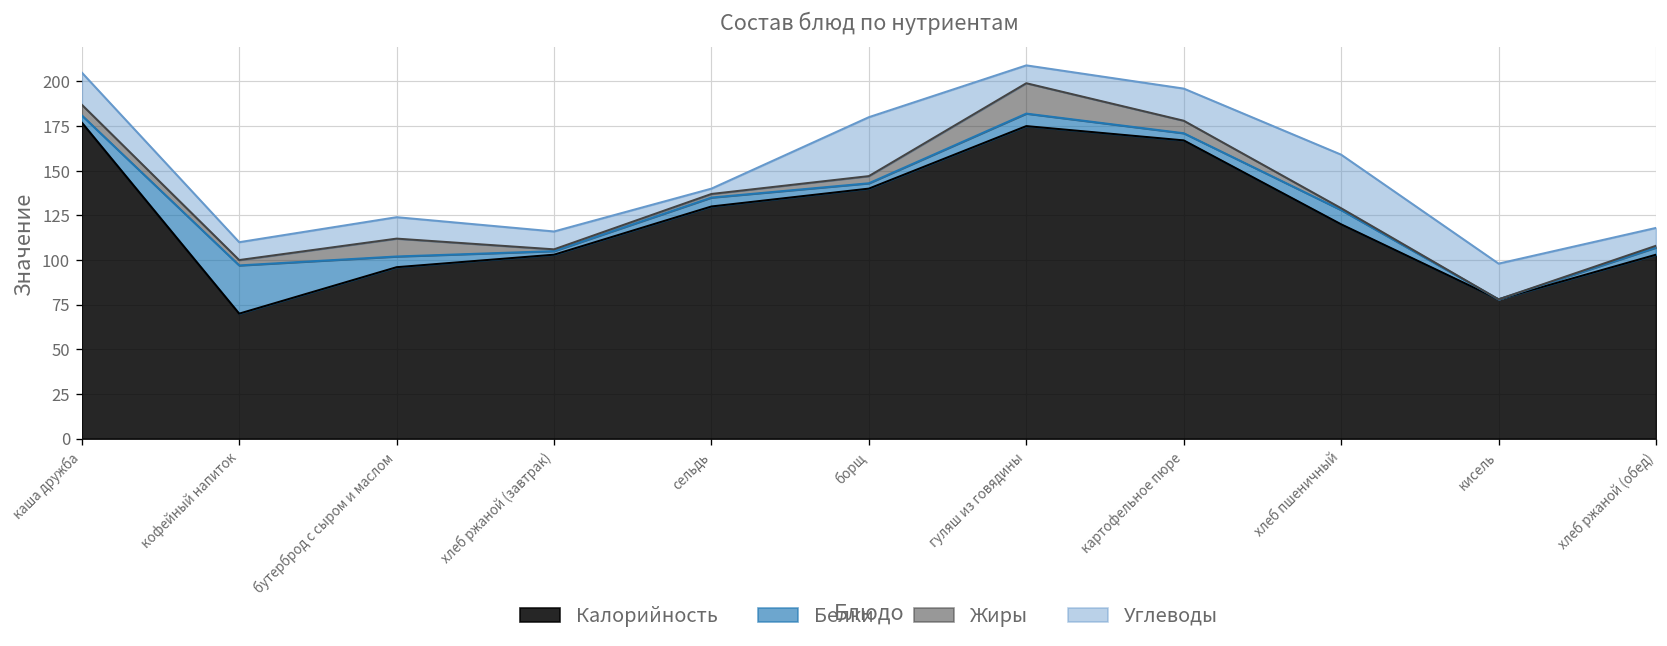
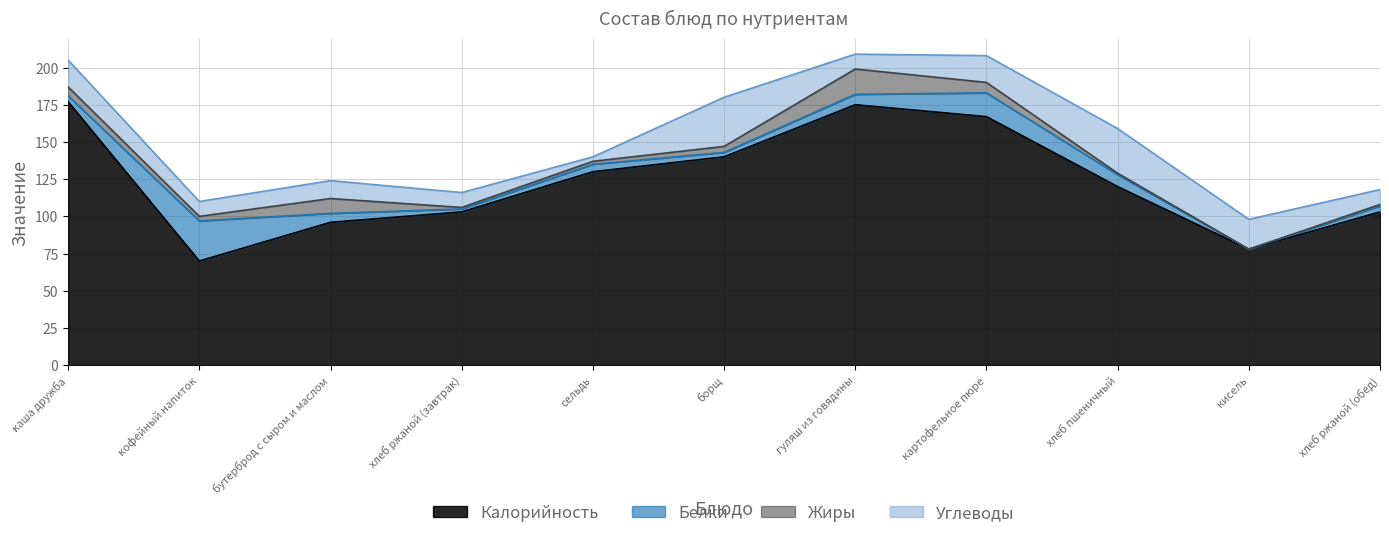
  {
    "Калорийность": {
      "каша дружба": 177,
      "кофейный напиток": 70,
      "бутерброд с сыром и маслом": 96,
      "хлеб ржаной (завтрак)": 103,
      "сельдь": 130,
      "борщ": 140,
      "гуляш из говядины": 175,
      "картофельное пюре": 167,
      "хлеб пшеничный": 120,
      "хлеб ржаной (обед)": 103
    },
    "Белки": {
      "каша дружба": 4,
      "кофейный напиток": 27,
      "бутерброд с сыром и маслом": 6,
      "сельдь": 5,
      "борщ": 3,
      "гуляш из говядины": 7,
-     "картофельное пюре": 4
+     "картофельное пюре": 16
    },
    "Жиры": {
      "каша дружба": 6,
      "кофейный напиток": 3,
      "бутерброд с сыром и маслом": 10,
      "сельдь": 2,
      "борщ": 4,
      "гуляш из говядины": 17,
      "картофельное пюре": 7
    },
    "Углеводы": {
      "каша дружба": 18,
      "кофейный напиток": 10,
      "бутерброд с сыром и маслом": 12,
      "хлеб ржаной (завтрак)": 10,
      "сельдь": 3,
      "борщ": 33,
      "гуляш из говядины": 10,
      "картофельное пюре": 18,
      "хлеб пшеничный": 30,
      "кисель": 20,
      "хлеб ржаной (обед)": 10
    }
  }
